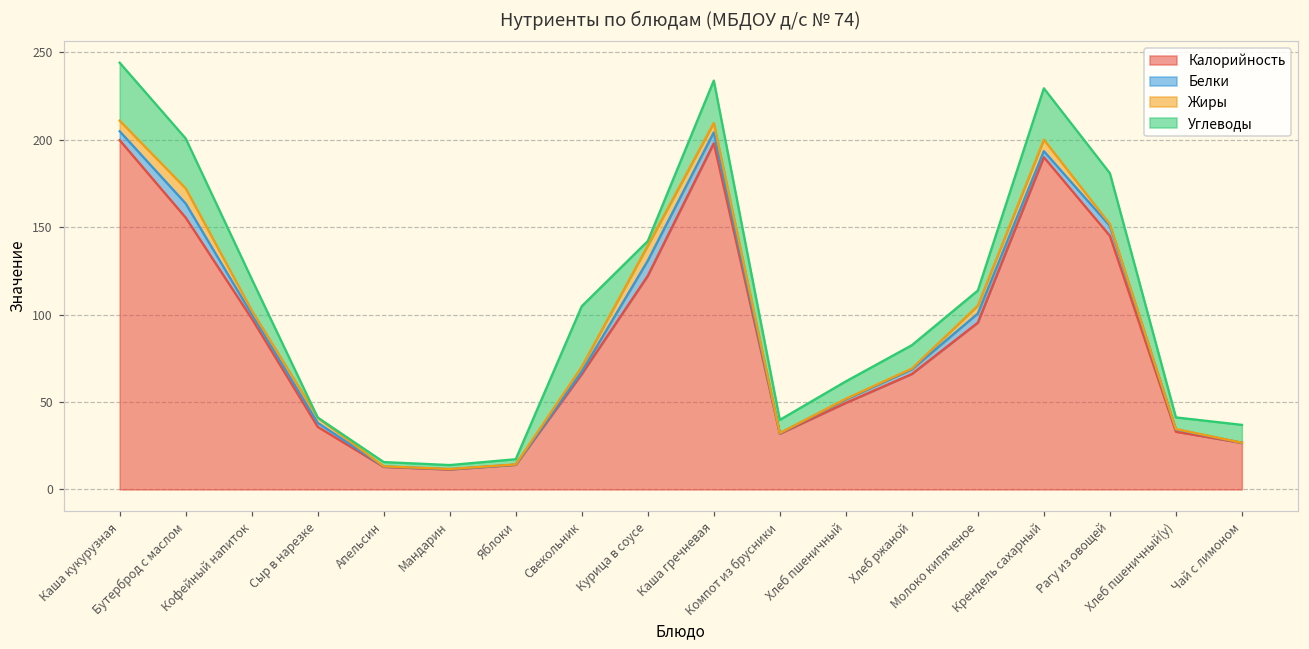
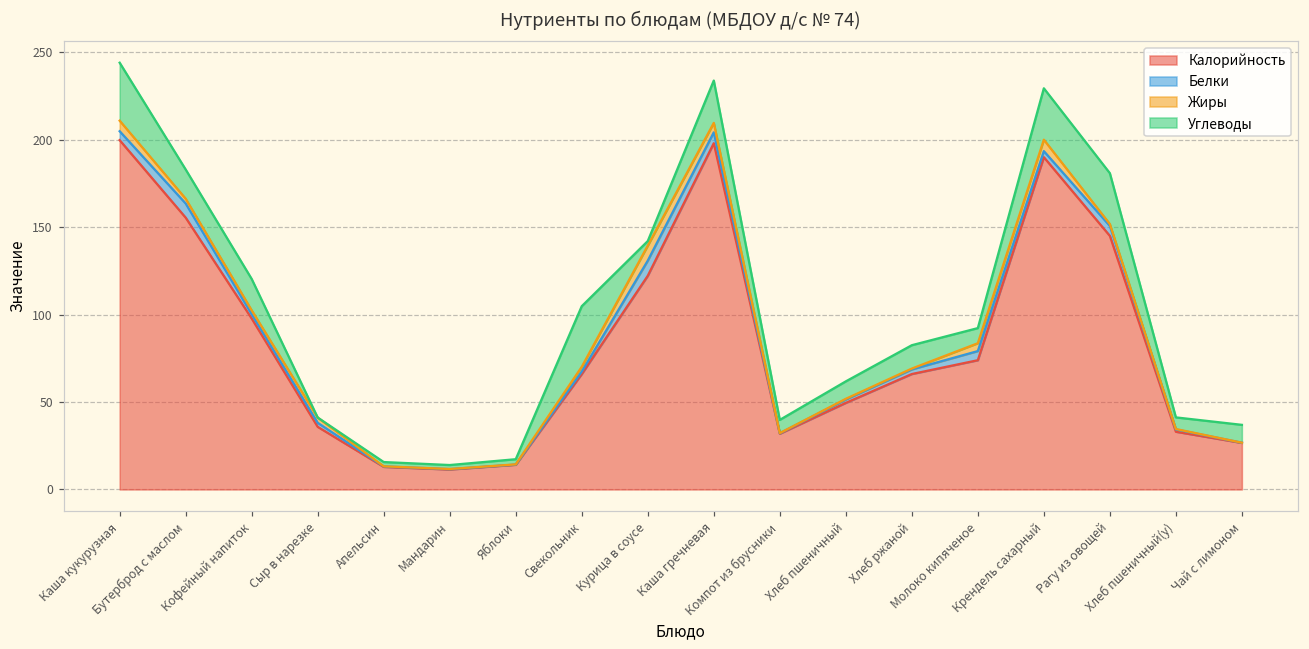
  {
    "Калорийность": {
      "Каша кукурузная": 200,
      "Бутерброд с маслом": 155,
      "Кофейный напиток": 98,
      "Сыр в нарезке": 36,
      "Курица в соусе": 122,
      "Каша гречневая": 198,
      "Хлеб пшеничный": 50,
      "Хлеб ржаной": 66,
-     "Молоко кипяченое": 95,
+     "Молоко кипяченое": 74,
      "Крендель сахарный": 190,
      "Рагу из овощей": 145
    },
    "Белки": {
      "Каша кукурузная": 5,
      "Бутерброд с маслом": 8,
      "Кофейный напиток": 2,
      "Сыр в нарезке": 2,
      "Курица в соусе": 9,
      "Каша гречневая": 6,
      "Молоко кипяченое": 5,
      "Крендель сахарный": 3
    },
    "Жиры": {
      "Каша кукурузная": 6,
-     "Бутерброд с маслом": 9,
+     "Бутерброд с маслом": 3,
      "Кофейный напиток": 2,
      "Свекольник": 3,
      "Курица в соусе": 9,
      "Каша гречневая": 5,
      "Молоко кипяченое": 5,
      "Крендель сахарный": 7
    },
    "Углеводы": {
      "Каша кукурузная": 33,
-     "Бутерброд с маслом": 29,
+     "Бутерброд с маслом": 17,
      "Кофейный напиток": 18,
      "Апельсин": 2,
      "Мандарин": 2,
      "Яблоки": 3,
      "Свекольник": 35,
      "Курица в соусе": 3,
      "Каша гречневая": 24,
      "Компот из брусники": 8,
      "Хлеб пшеничный": 10,
      "Хлеб ржаной": 13,
      "Молоко кипяченое": 9,
      "Крендель сахарный": 29,
      "Рагу из овощей": 29,
      "Хлеб пшеничный(у)": 7,
      "Чай с лимоном": 10
    }
  }
